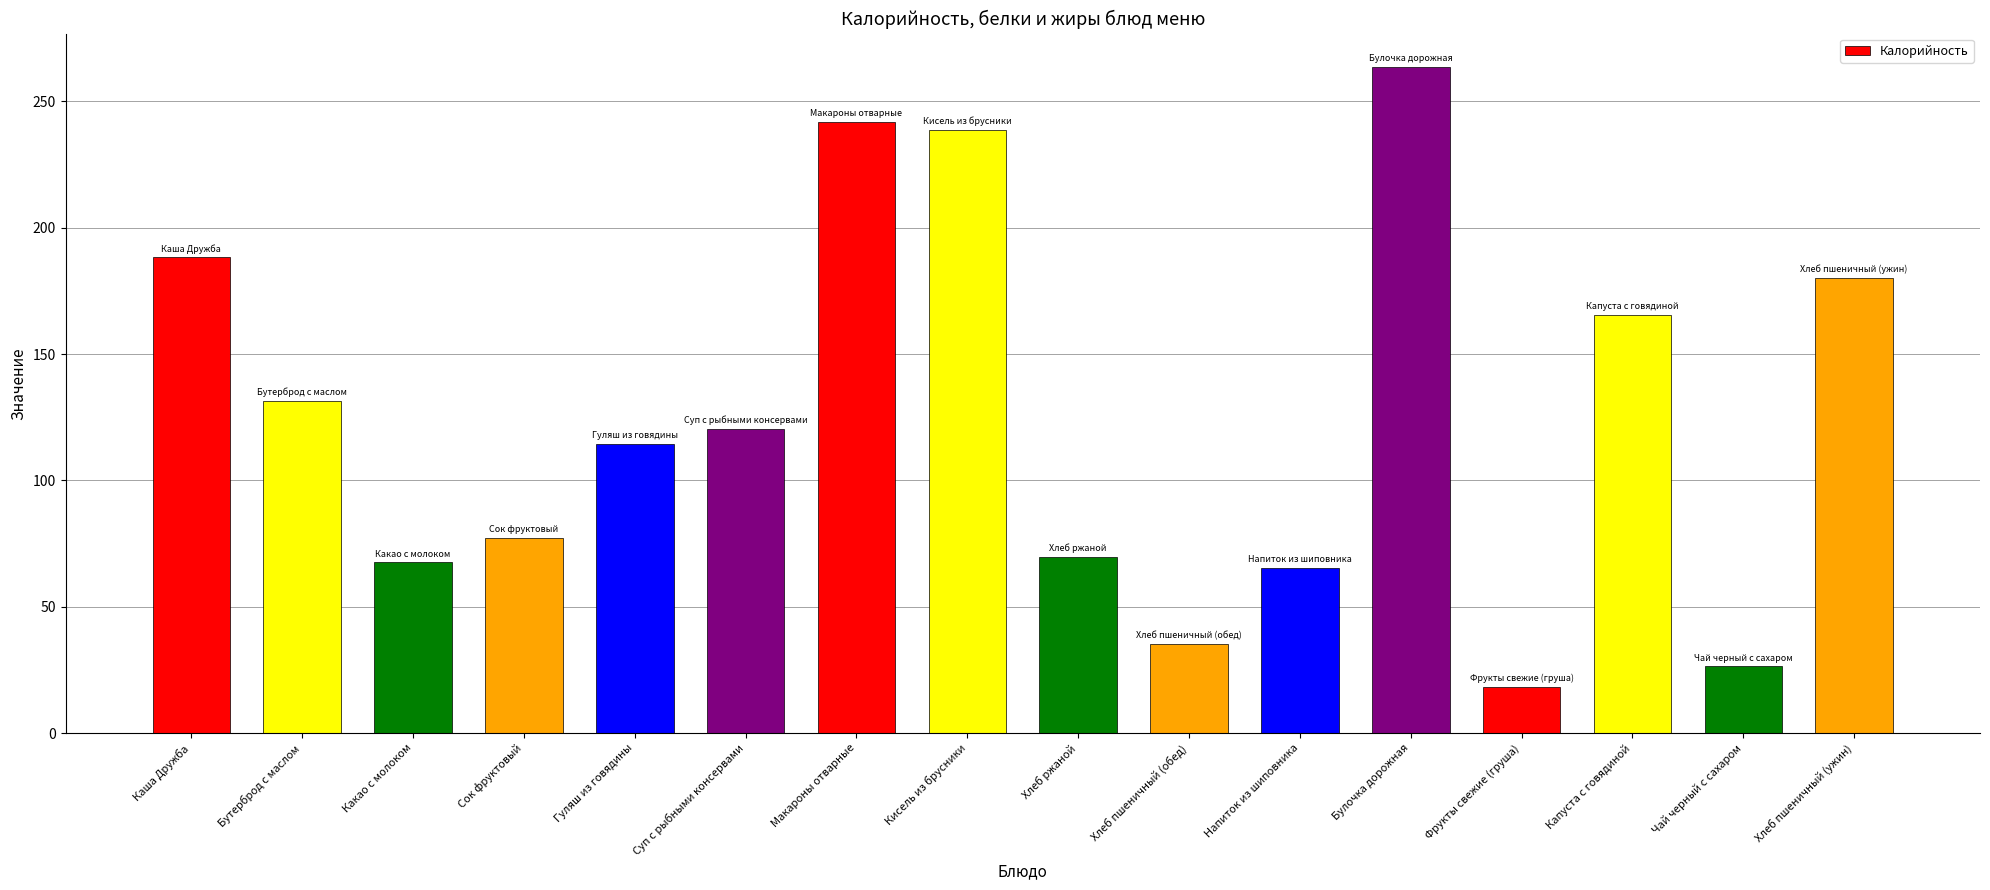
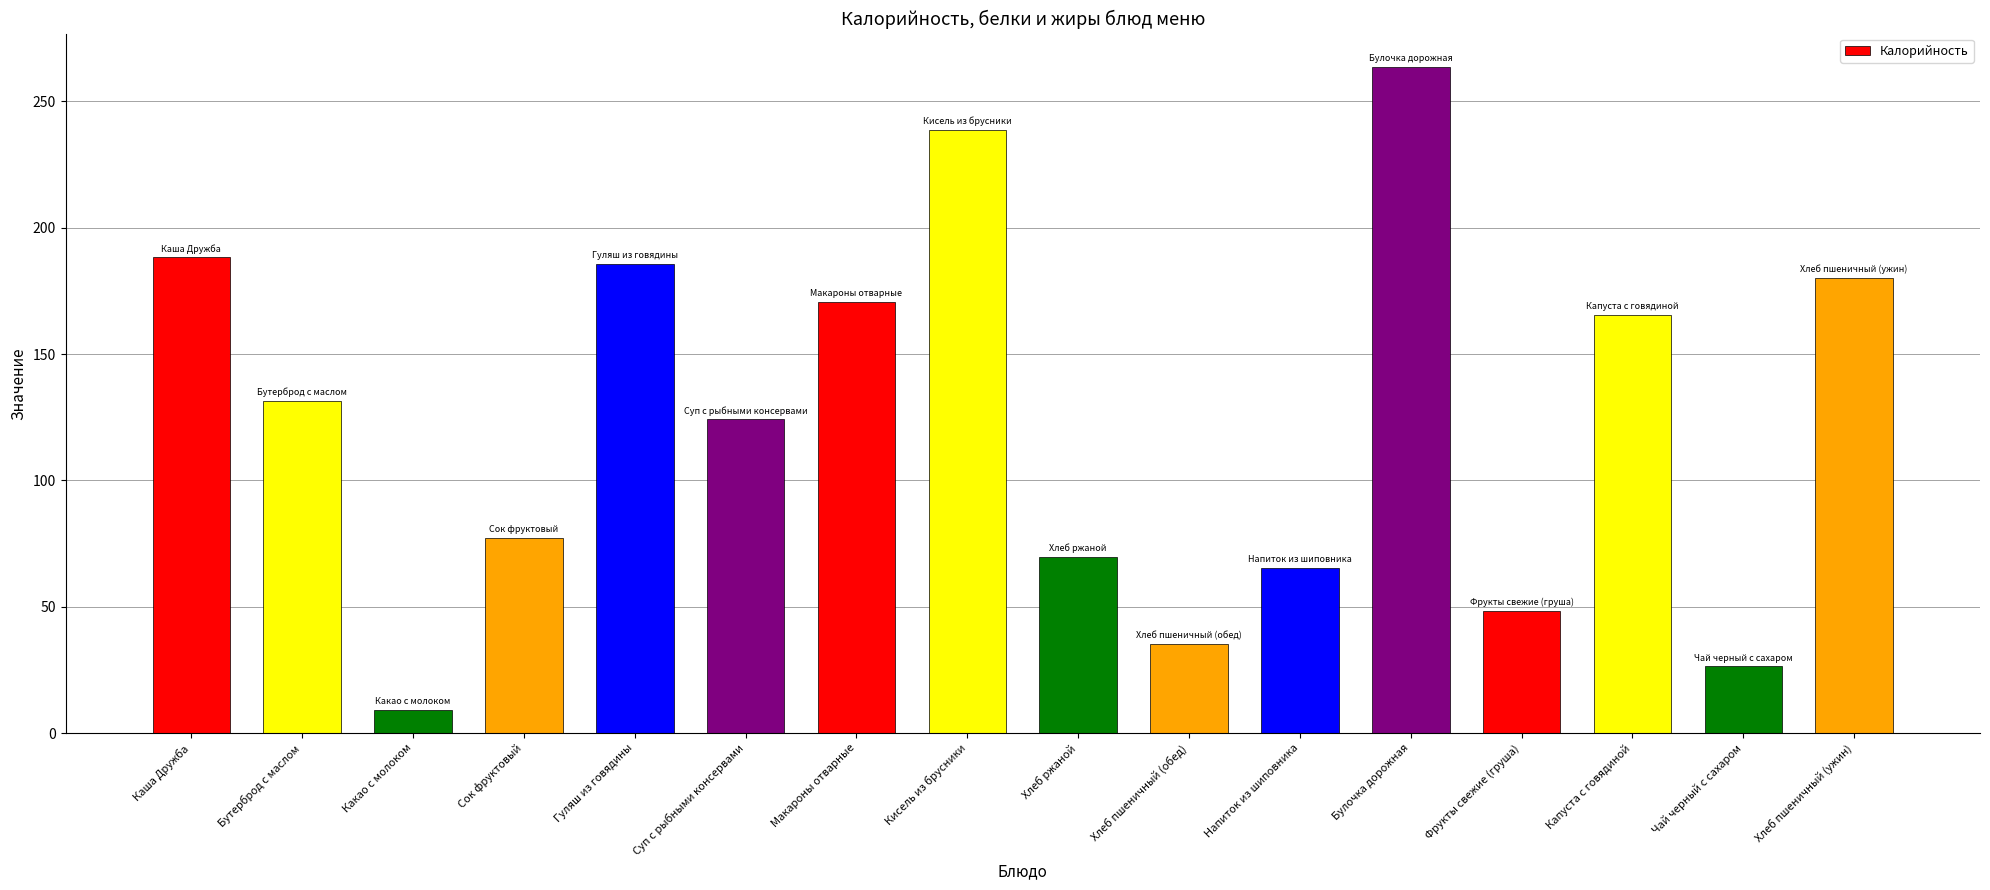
  {
    "Каша Дружба": 188,
    "Бутерброд с маслом": 131,
-   "Какао с молоком": 68,
+   "Какао с молоком": 9,
    "Сок фруктовый": 77,
-   "Гуляш из говядины": 114,
-   "Суп с рыбными консервами": 120,
-   "Макароны отварные": 242,
+   "Гуляш из говядины": 186,
+   "Суп с рыбными консервами": 124,
+   "Макароны отварные": 171,
    "Кисель из брусники": 239,
    "Хлеб ржаной": 70,
    "Хлеб пшеничный (обед)": 35,
    "Напиток из шиповника": 65,
    "Булочка дорожная": 264,
-   "Фрукты свежие (груша)": 18,
+   "Фрукты свежие (груша)": 48,
    "Капуста с говядиной": 166,
    "Чай черный с сахаром": 26,
    "Хлеб пшеничный (ужин)": 180
  }
